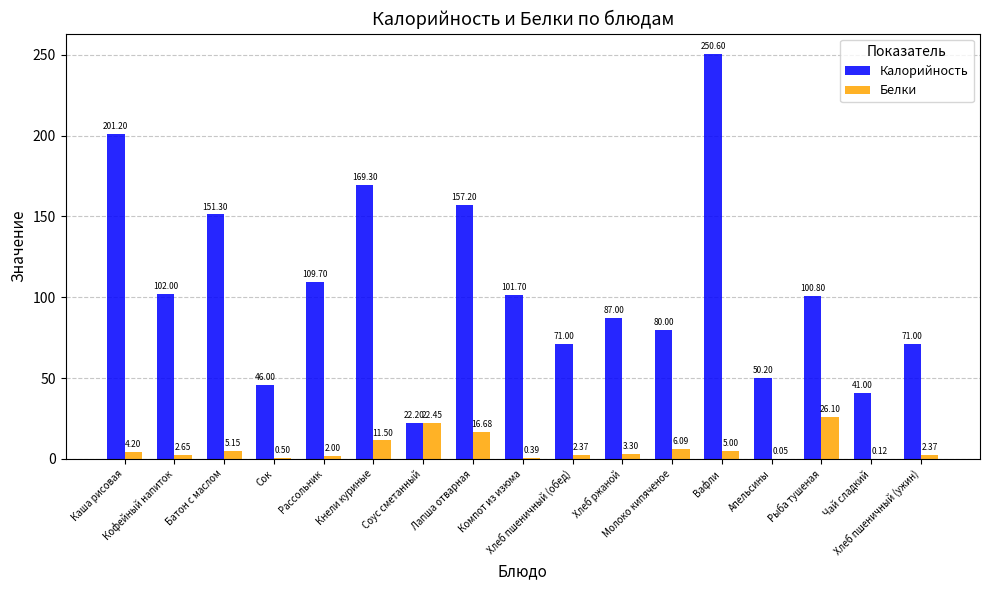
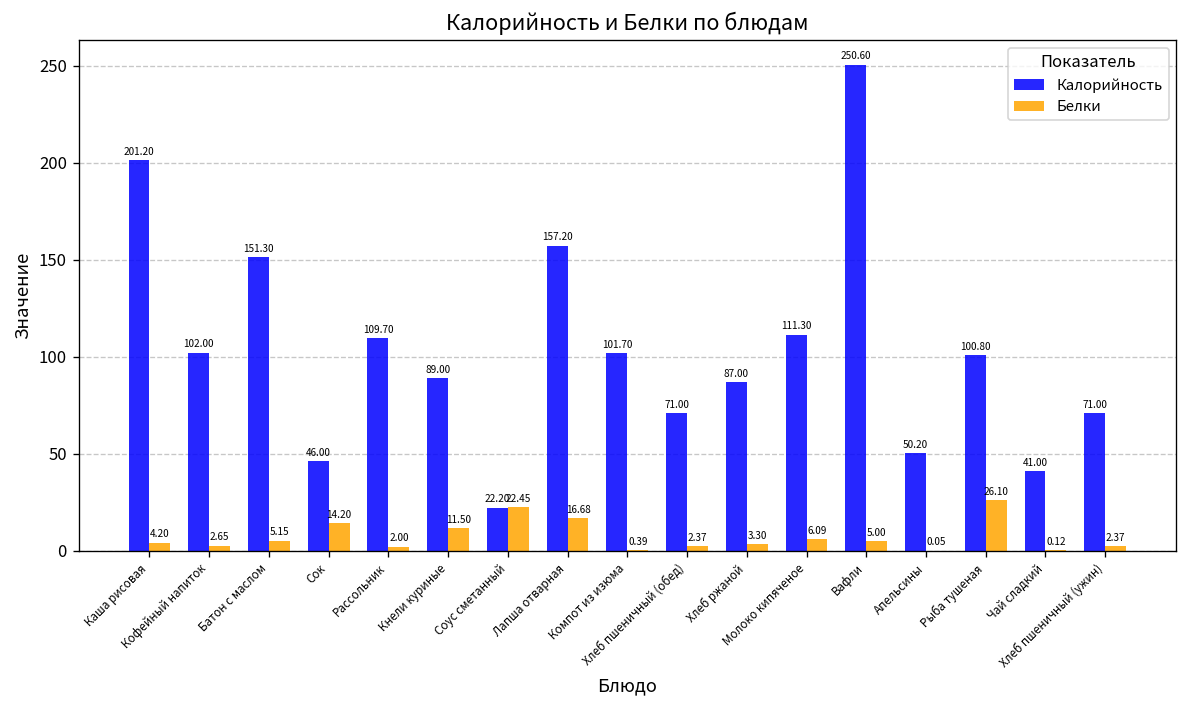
  {
    "Калорийность": {
      "Каша рисовая": 201.20,
      "Кофейный напиток": 102.00,
      "Батон с маслом": 151.30,
      "Сок": 46.00,
      "Рассольник": 109.70,
-     "Кнели куриные": 169.30,
+     "Кнели куриные": 89.00,
      "Лапша отварная": 157.20,
      "Компот из изюма": 101.70,
      "Хлеб пшеничный (обед)": 71.00,
      "Хлеб ржаной": 87.00,
-     "Молоко кипяченое": 80.00,
+     "Молоко кипяченое": 111.30,
      "Вафли": 250.60,
      "Апельсины": 50.20,
      "Рыба тушеная": 100.80,
      "Чай сладкий": 41.00,
      "Хлеб пшеничный (ужин)": 71.00
    },
    "Белки": {
      "Каша рисовая": 4.20,
      "Кофейный напиток": 2.65,
      "Батон с маслом": 5.15,
-     "Сок": 0.50,
+     "Сок": 14.20,
      "Рассольник": 2.00,
      "Кнели куриные": 11.50,
      "Лапша отварная": 16.68,
      "Компот из изюма": 0.39,
      "Хлеб пшеничный (обед)": 2.37,
      "Хлеб ржаной": 3.30,
      "Молоко кипяченое": 6.09,
      "Вафли": 5.00,
      "Апельсины": 0.05,
      "Рыба тушеная": 26.10,
      "Чай сладкий": 0.12,
      "Хлеб пшеничный (ужин)": 2.37
    }
  }
